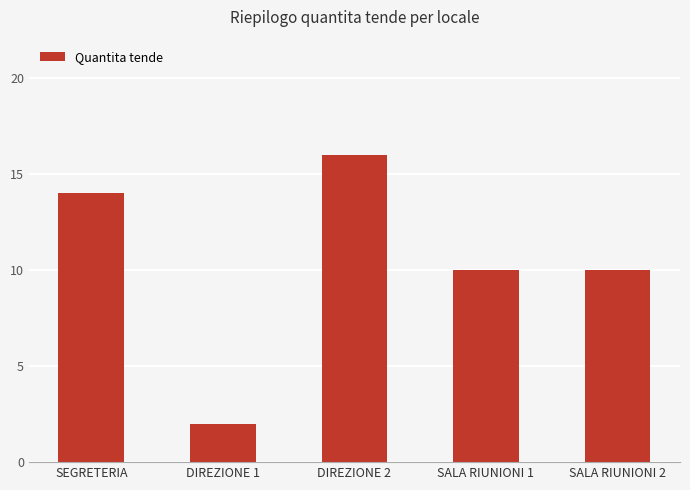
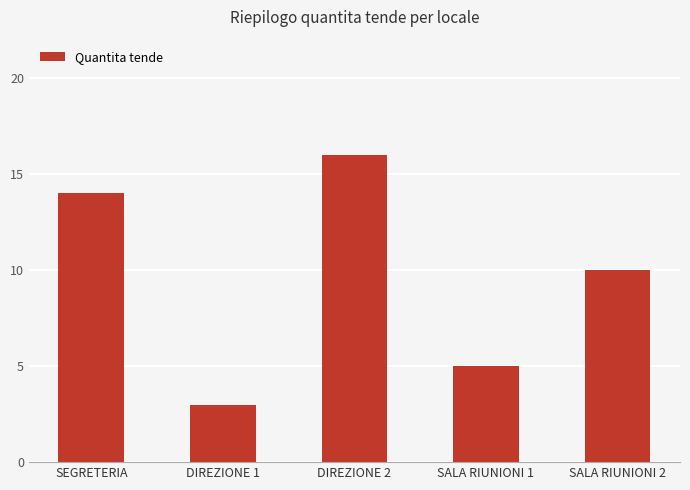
  {
    "SEGRETERIA": 14,
-   "DIREZIONE 1": 2,
+   "DIREZIONE 1": 3,
    "DIREZIONE 2": 16,
-   "SALA RIUNIONI 1": 10,
+   "SALA RIUNIONI 1": 5,
    "SALA RIUNIONI 2": 10
  }
